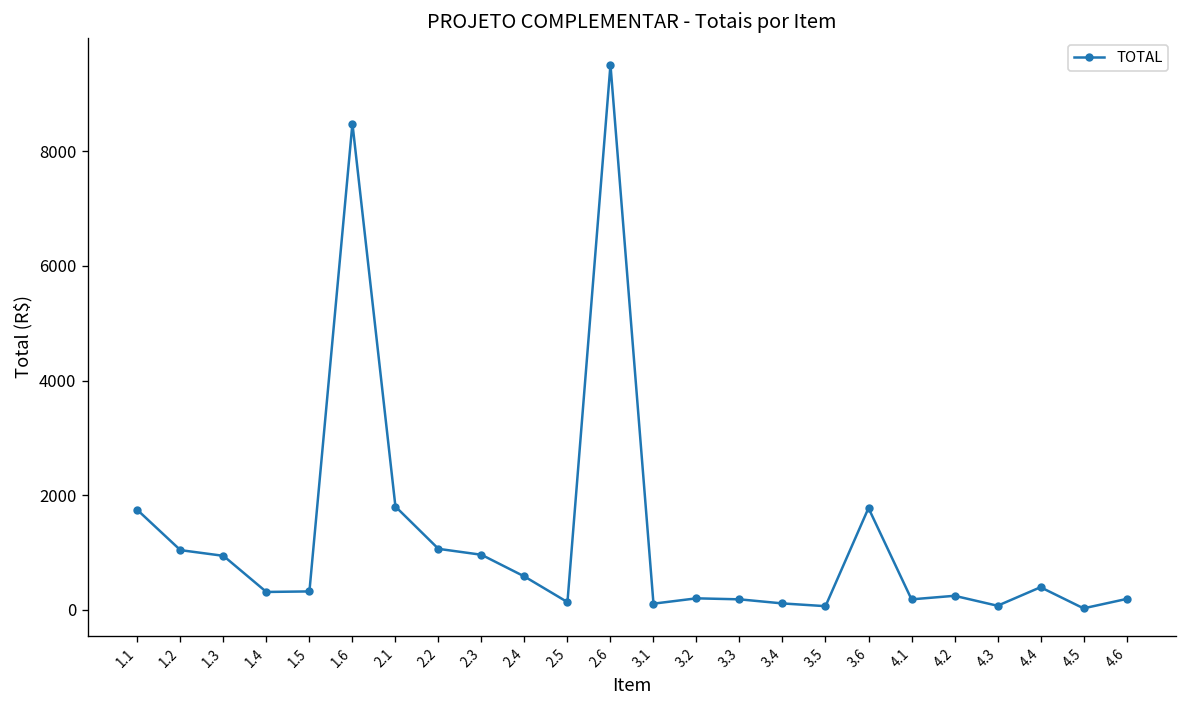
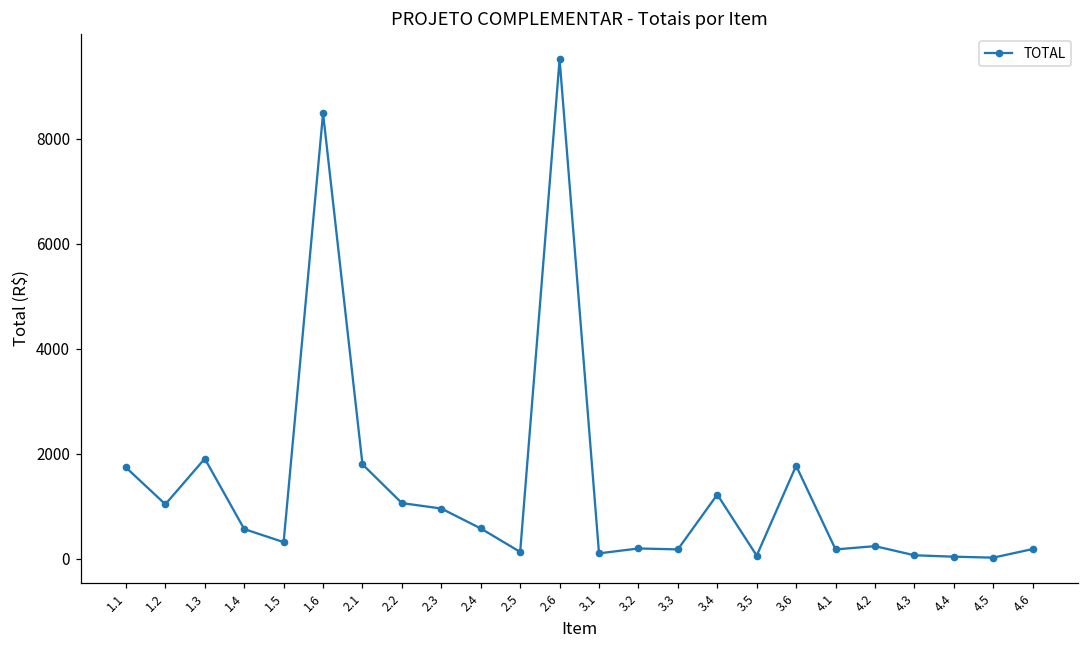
  {
    "1.1": 1700,
    "1.2": 1000,
-   "1.3": 900,
-   "1.4": 300,
+   "1.3": 1900,
+   "1.4": 600,
    "1.5": 300,
    "1.6": 8500,
    "2.1": 1800,
    "2.2": 1100,
    "2.3": 1000,
    "2.4": 600,
    "2.5": 100,
    "2.6": 9500,
    "3.1": 100,
    "3.2": 200,
    "3.3": 200,
-   "3.4": 100,
+   "3.4": 1200,
    "3.5": 100,
    "3.6": 1800,
    "4.1": 200,
    "4.2": 200,
    "4.3": 100,
-   "4.4": 400,
+   "4.4": 0,
    "4.5": 0,
    "4.6": 200
  }
